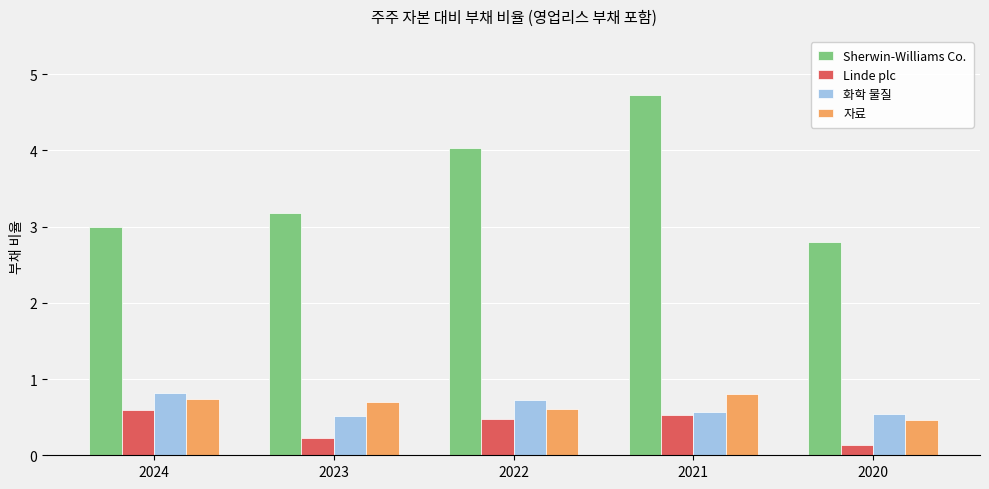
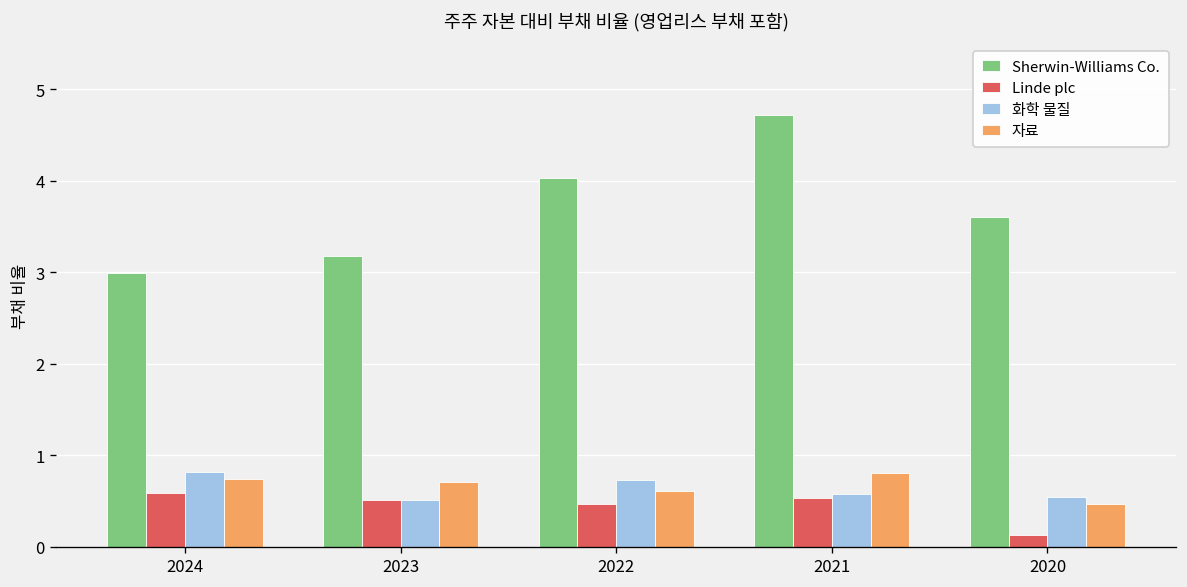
  {
    "Sherwin-Williams Co.": {
      "2024": 3.0,
      "2023": 3.2,
      "2022": 4.0,
      "2021": 4.7,
-     "2020": 2.8
+     "2020": 3.6
    },
    "Linde plc": {
      "2024": 0.6,
-     "2023": 0.2,
+     "2023": 0.5,
      "2022": 0.5,
      "2021": 0.5,
      "2020": 0.1
    },
    "화학 물질": {
      "2024": 0.8,
      "2023": 0.5,
      "2022": 0.7,
      "2021": 0.6,
      "2020": 0.5
    },
    "자료": {
      "2024": 0.7,
      "2023": 0.7,
      "2022": 0.6,
      "2021": 0.8,
      "2020": 0.5
    }
  }
